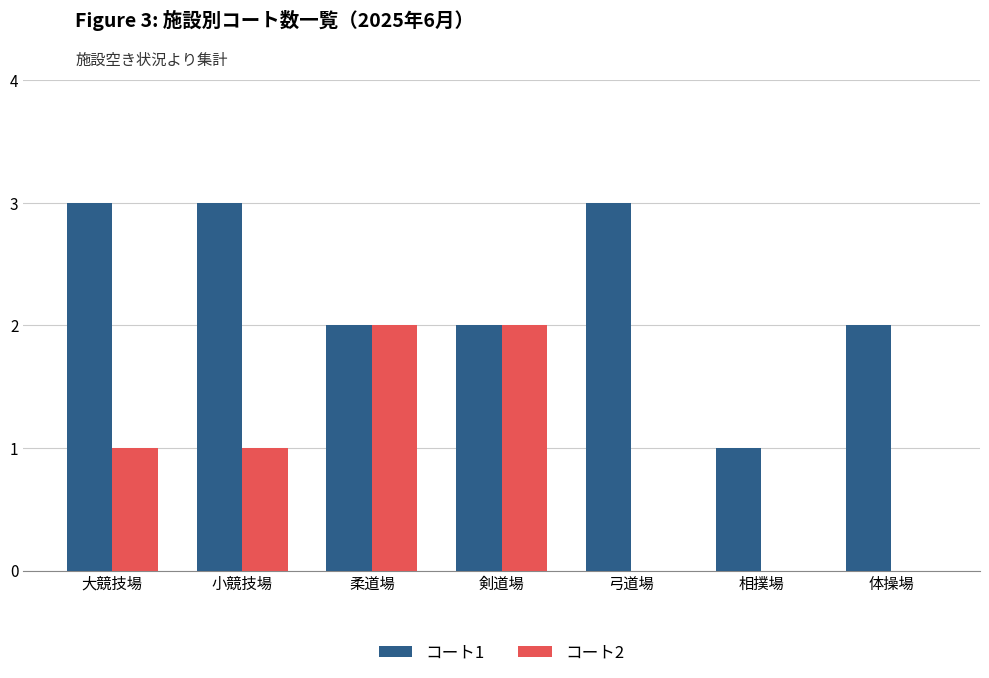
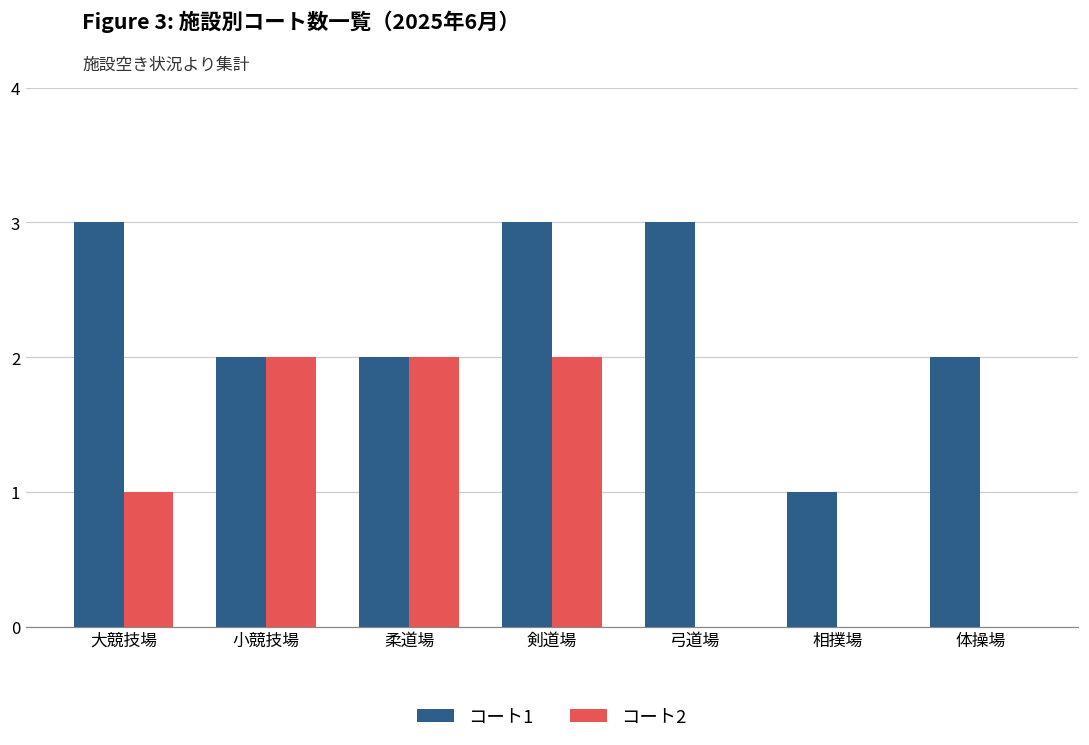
  {
    "コート1": {
      "大競技場": 3,
-     "小競技場": 3,
+     "小競技場": 2,
      "柔道場": 2,
-     "剣道場": 2,
+     "剣道場": 3,
      "弓道場": 3,
      "相撲場": 1,
      "体操場": 2
    },
    "コート2": {
      "大競技場": 1,
-     "小競技場": 1,
+     "小競技場": 2,
      "柔道場": 2,
      "剣道場": 2,
      "弓道場": 0,
      "相撲場": 0,
      "体操場": 0
    }
  }
